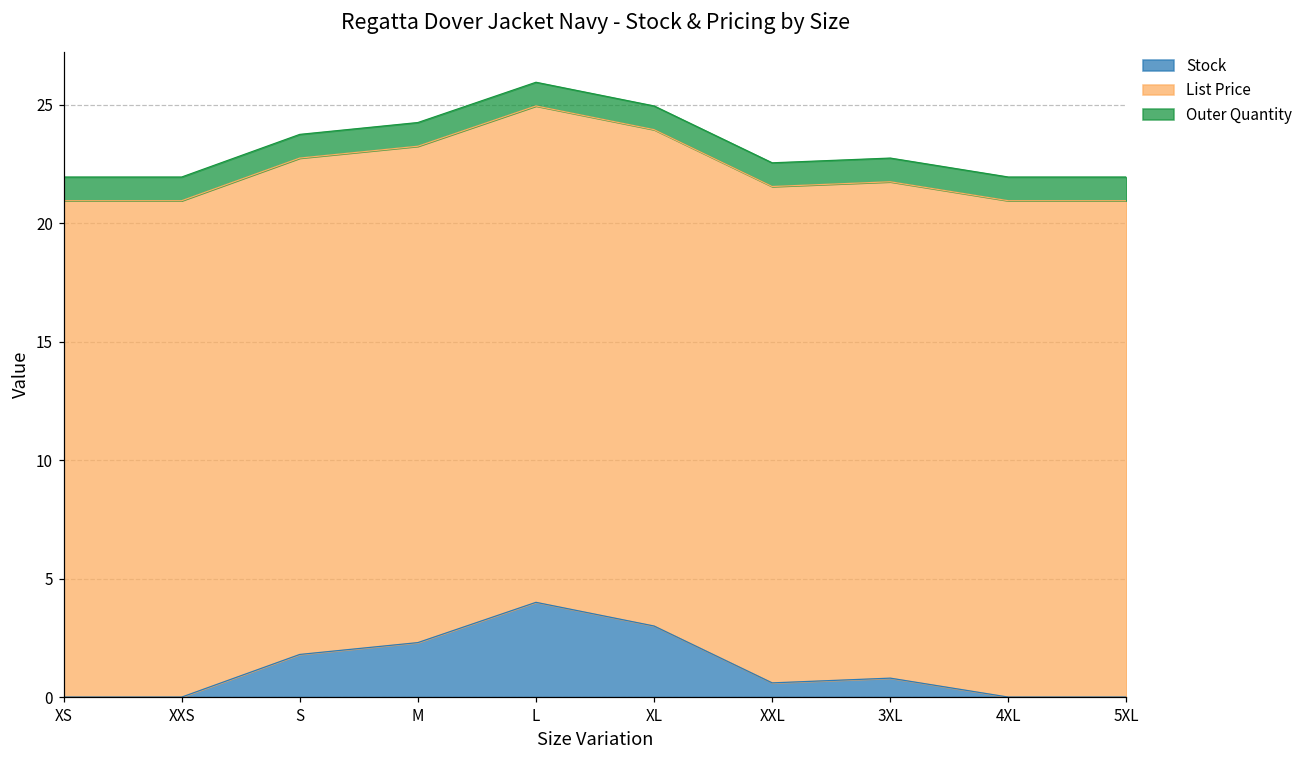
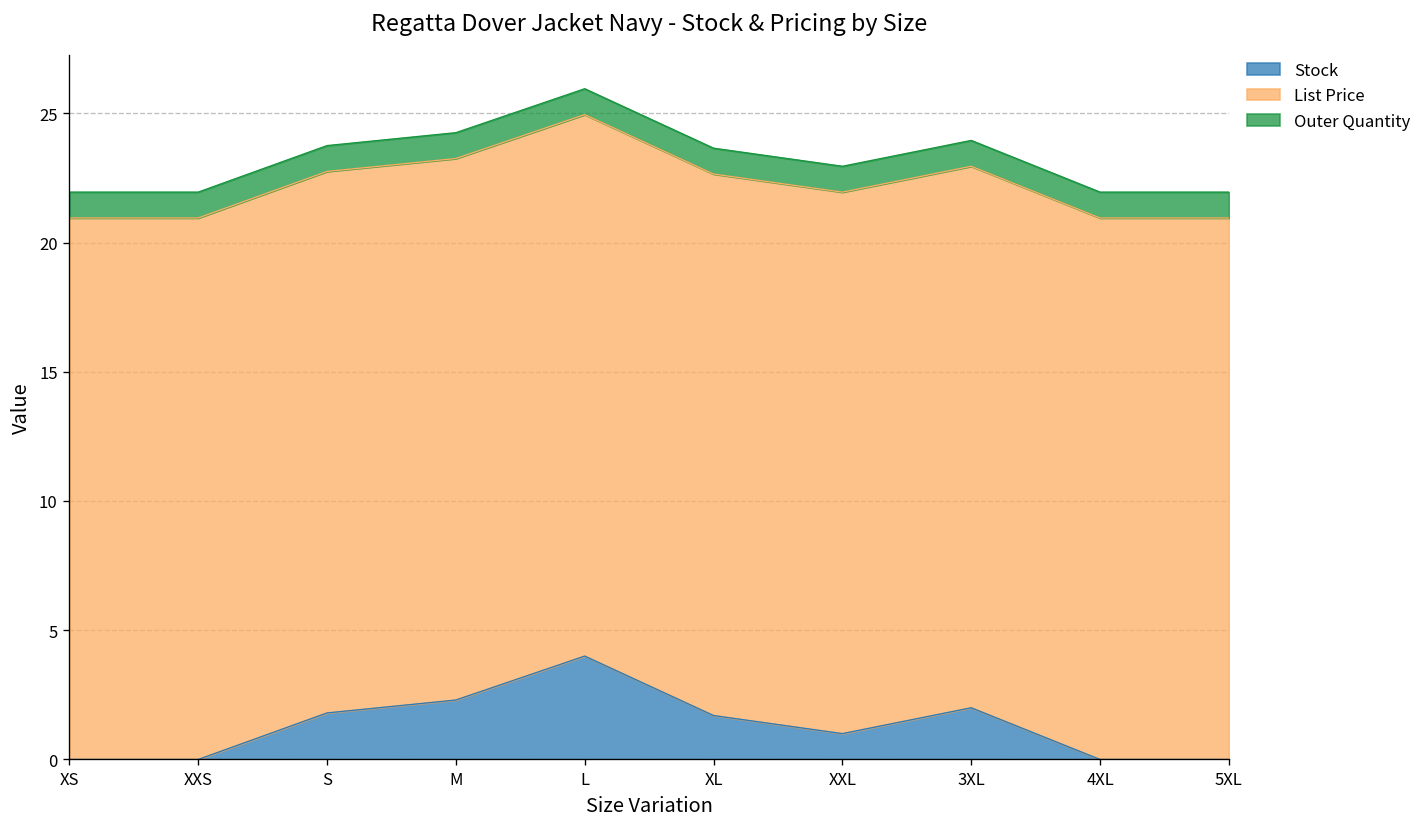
  {
    "Stock": {
      "XS": 0.0,
      "XXS": 0.0,
      "S": 1.8,
      "M": 2.3,
      "L": 4.0,
-     "XL": 3.0,
-     "XXL": 0.6,
-     "3XL": 0.8,
+     "XL": 1.7,
+     "XXL": 1.0,
+     "3XL": 2.0,
      "4XL": 0.0,
      "5XL": 0.0
    },
    "List Price": {
      "XS": 21.0,
      "XXS": 21.0,
      "S": 21.0,
      "M": 21.0,
      "L": 21.0,
      "XL": 21.0,
      "XXL": 21.0,
      "3XL": 21.0,
      "4XL": 21.0,
      "5XL": 21.0
    },
    "Outer Quantity": {
      "XS": 1.0,
      "XXS": 1.0,
      "S": 1.0,
      "M": 1.0,
      "L": 1.0,
      "XL": 1.0,
      "XXL": 1.0,
      "3XL": 1.0,
      "4XL": 1.0,
      "5XL": 1.0
    }
  }
